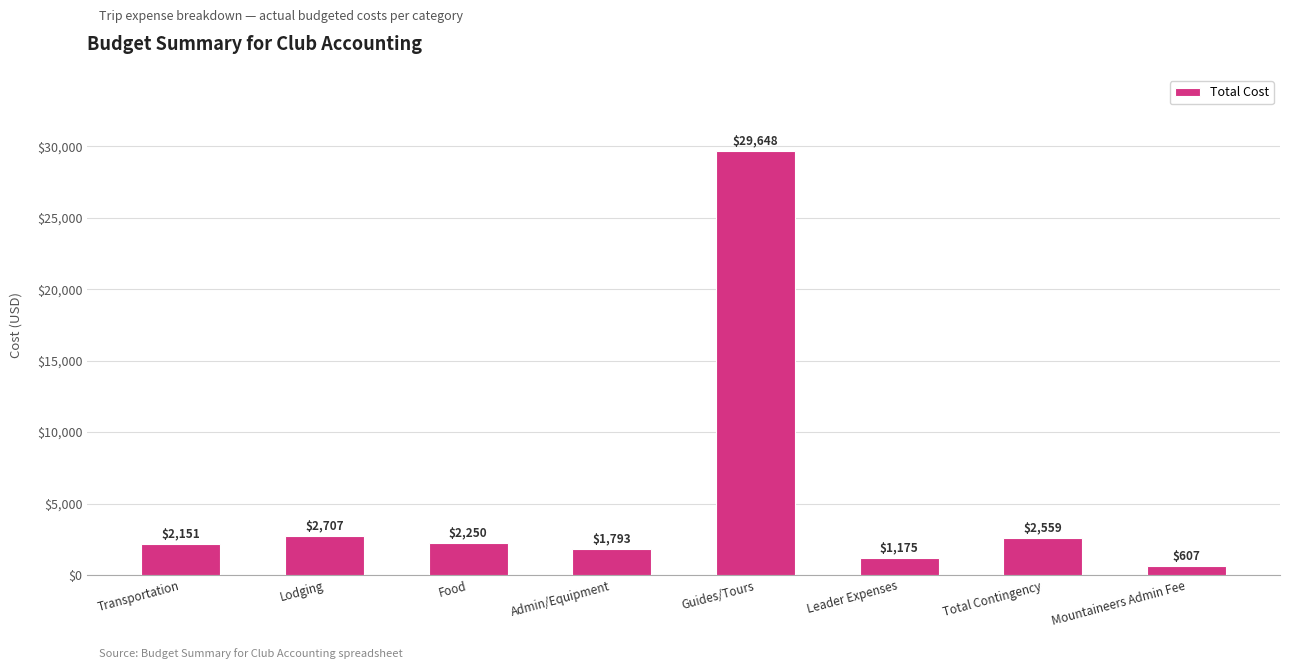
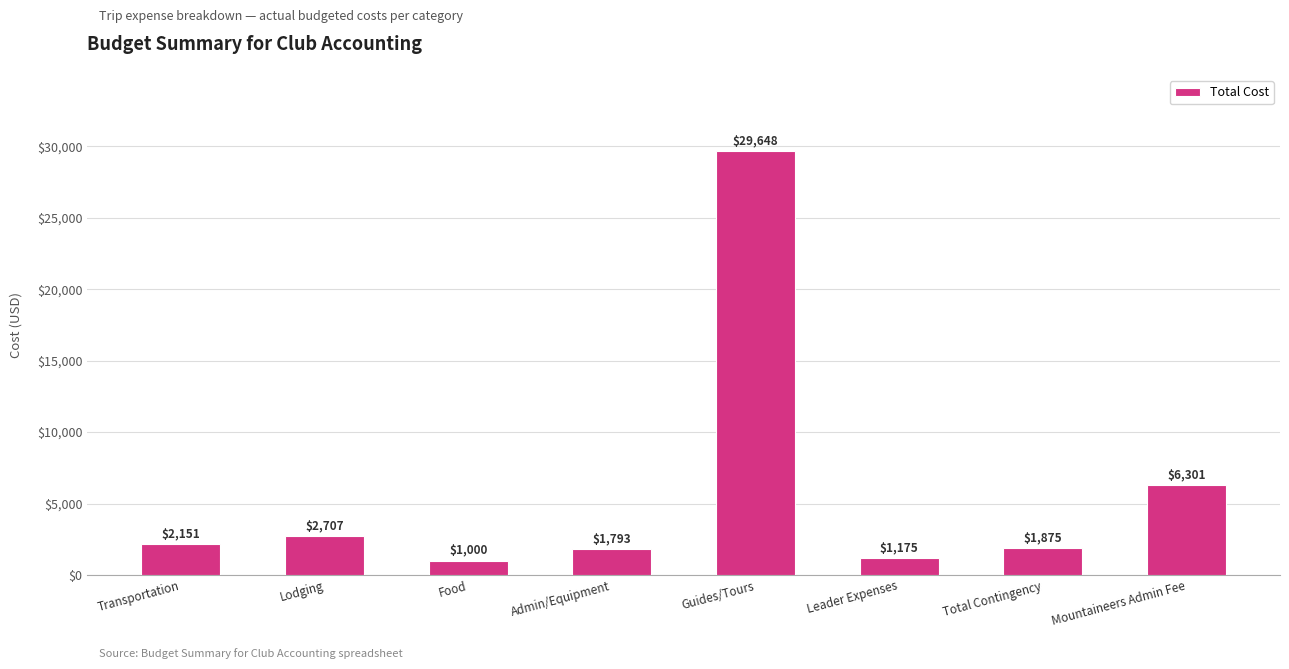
  {
    "Transportation": "$2,151",
    "Lodging": "$2,707",
-   "Food": "$2,250",
+   "Food": "$1,000",
    "Admin/Equipment": "$1,793",
    "Guides/Tours": "$29,648",
    "Leader Expenses": "$1,175",
-   "Total Contingency": "$2,559",
-   "Mountaineers Admin Fee": "$607"
+   "Total Contingency": "$1,875",
+   "Mountaineers Admin Fee": "$6,301"
  }
